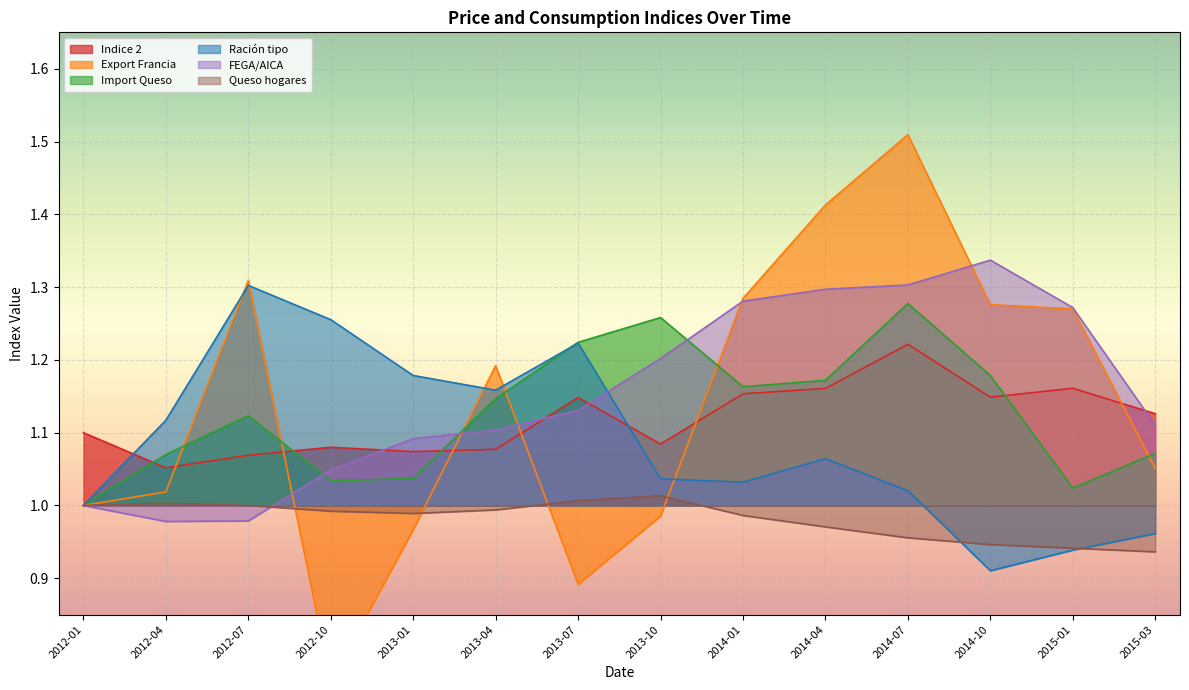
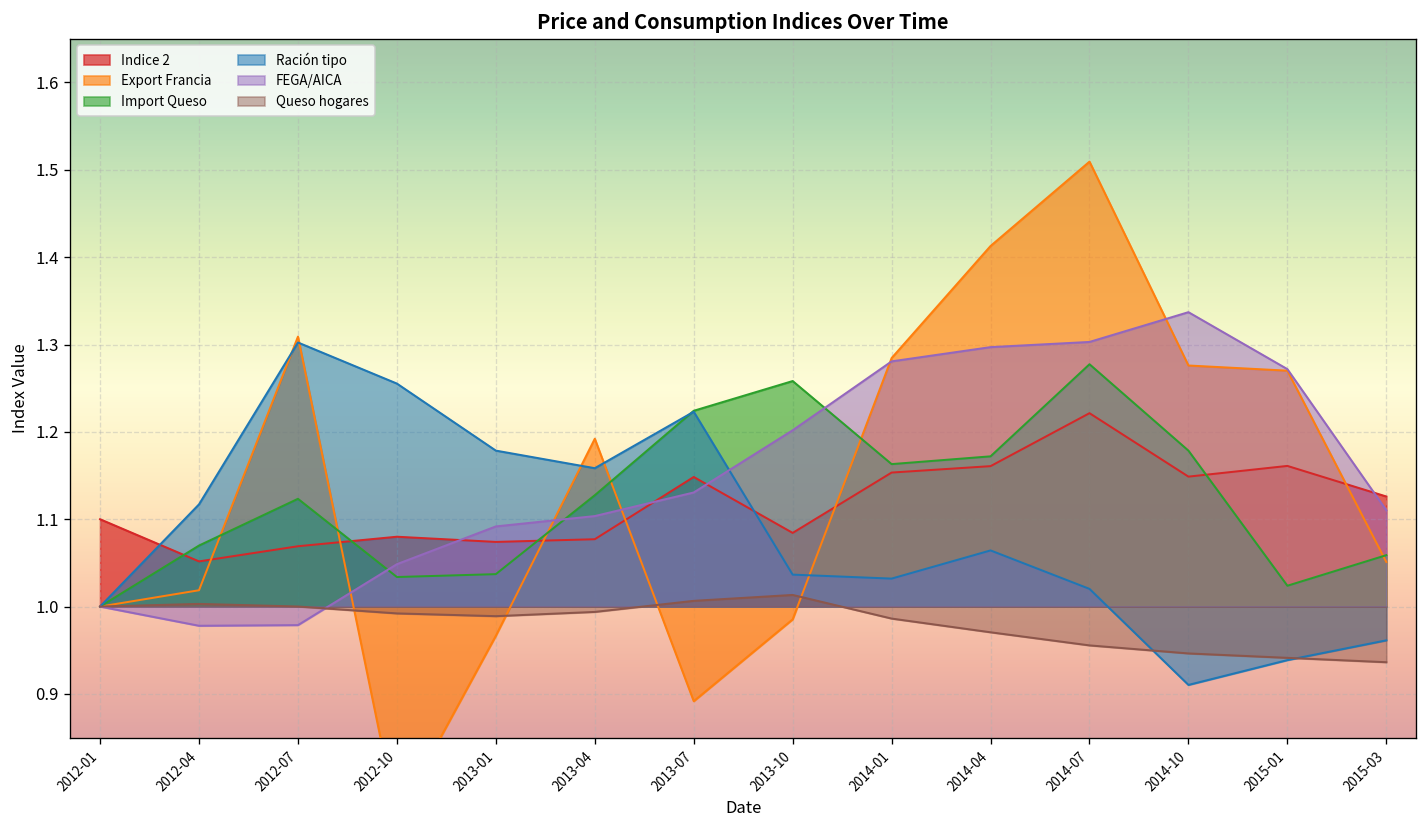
  {
    "Indice 2": {
      "2012-01": 1.10,
      "2012-04": 1.05,
      "2012-07": 1.07,
      "2012-10": 1.08,
      "2013-01": 1.07,
      "2013-04": 1.08,
      "2013-07": 1.15,
      "2013-10": 1.08,
      "2014-01": 1.15,
      "2014-04": 1.16,
      "2014-07": 1.22,
      "2014-10": 1.15,
      "2015-01": 1.16,
      "2015-03": 1.13
    },
    "Import Queso": {
      "2012-04": 1.07,
      "2012-07": 1.12,
      "2012-10": 1.03,
      "2013-01": 1.04,
-     "2013-04": 1.15,
+     "2013-04": 1.13,
      "2013-10": 1.26,
      "2014-01": 1.16,
      "2014-04": 1.17,
      "2014-07": 1.28,
      "2014-10": 1.18,
      "2015-01": 1.02,
-     "2015-03": 1.07
+     "2015-03": 1.06
    }
  }
